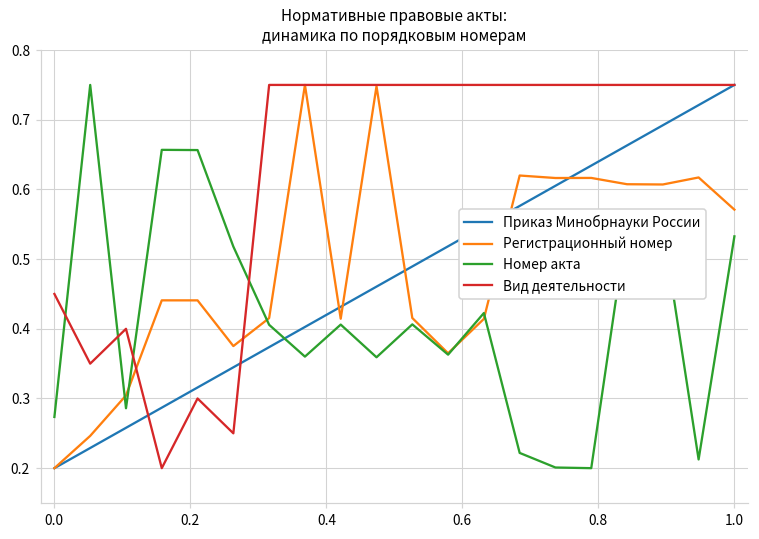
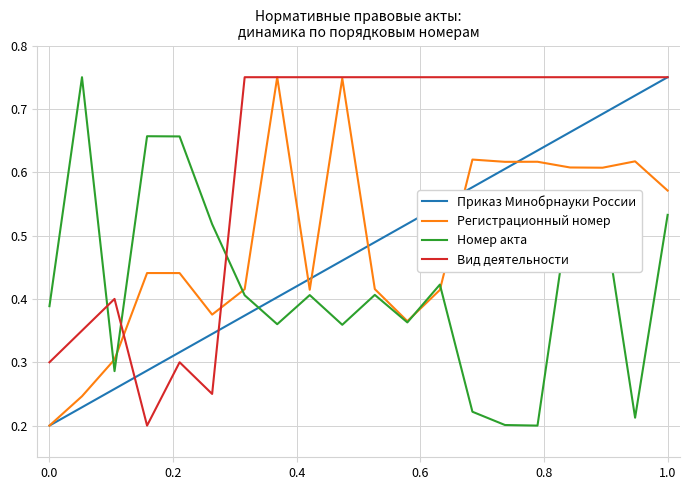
  {
    "Регистрационный номер": {
      "1.0": 0.57
    },
    "Номер акта": {
-     "0.0": 0.27,
+     "0.0": 0.39,
      "1.0": 0.53
    },
    "Вид деятельности": {
-     "0.0": 0.45
+     "0.0": 0.30
    }
  }
